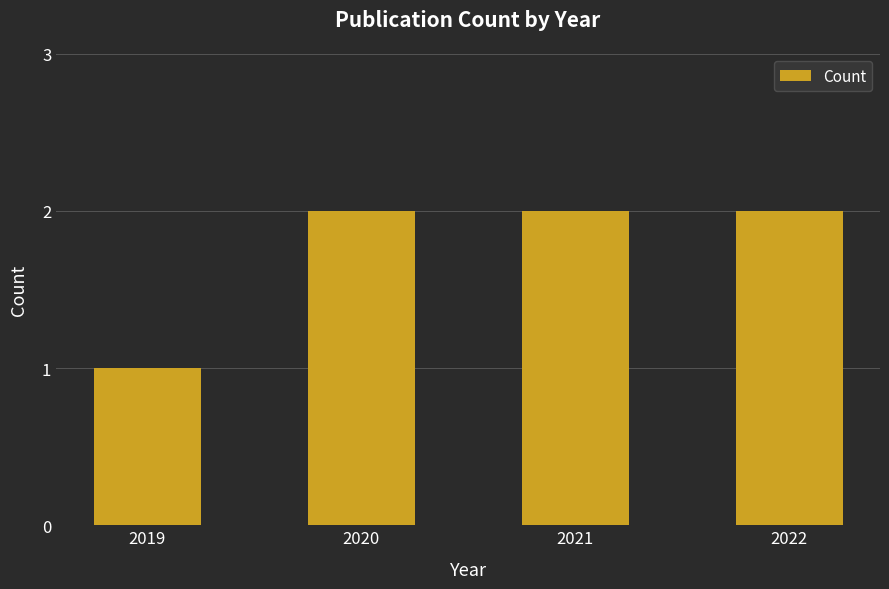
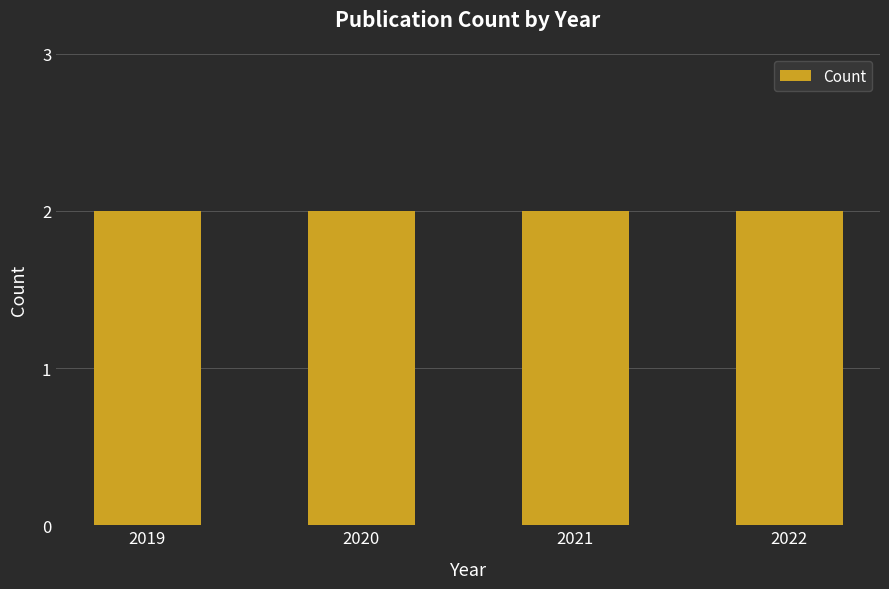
  {
-   "2019": 1,
+   "2019": 2,
    "2020": 2,
    "2021": 2,
    "2022": 2
  }
